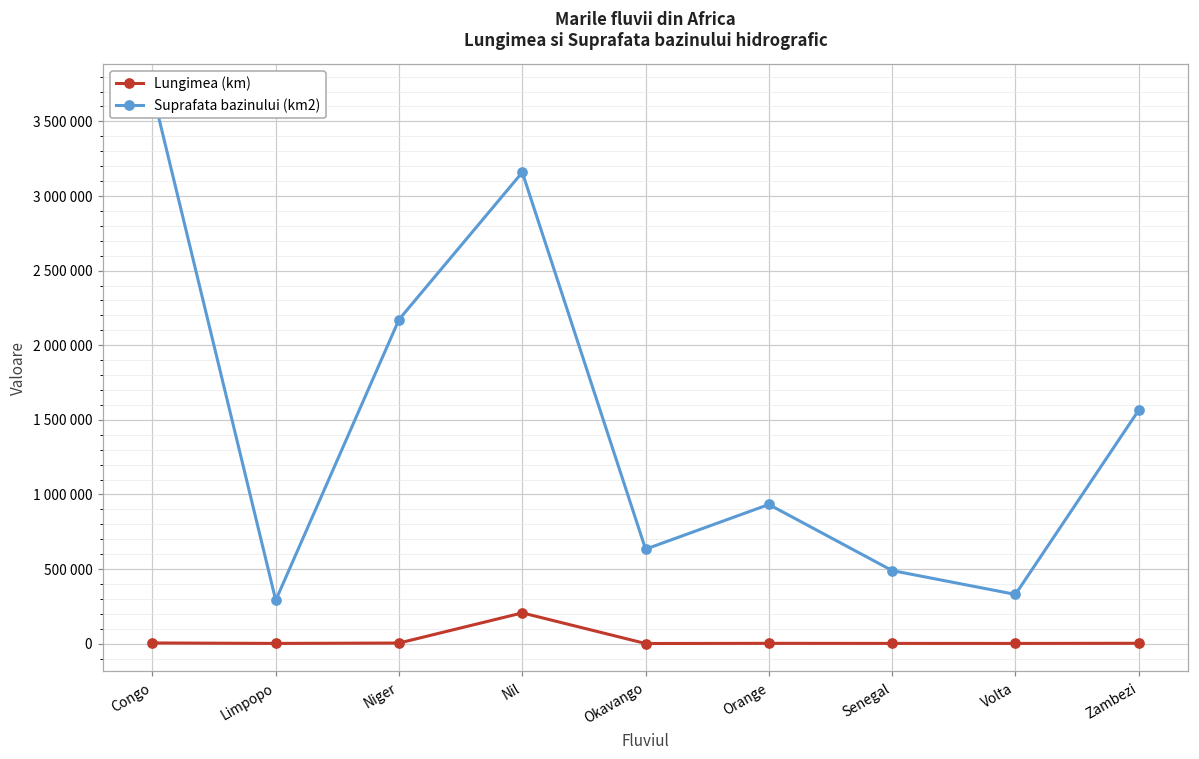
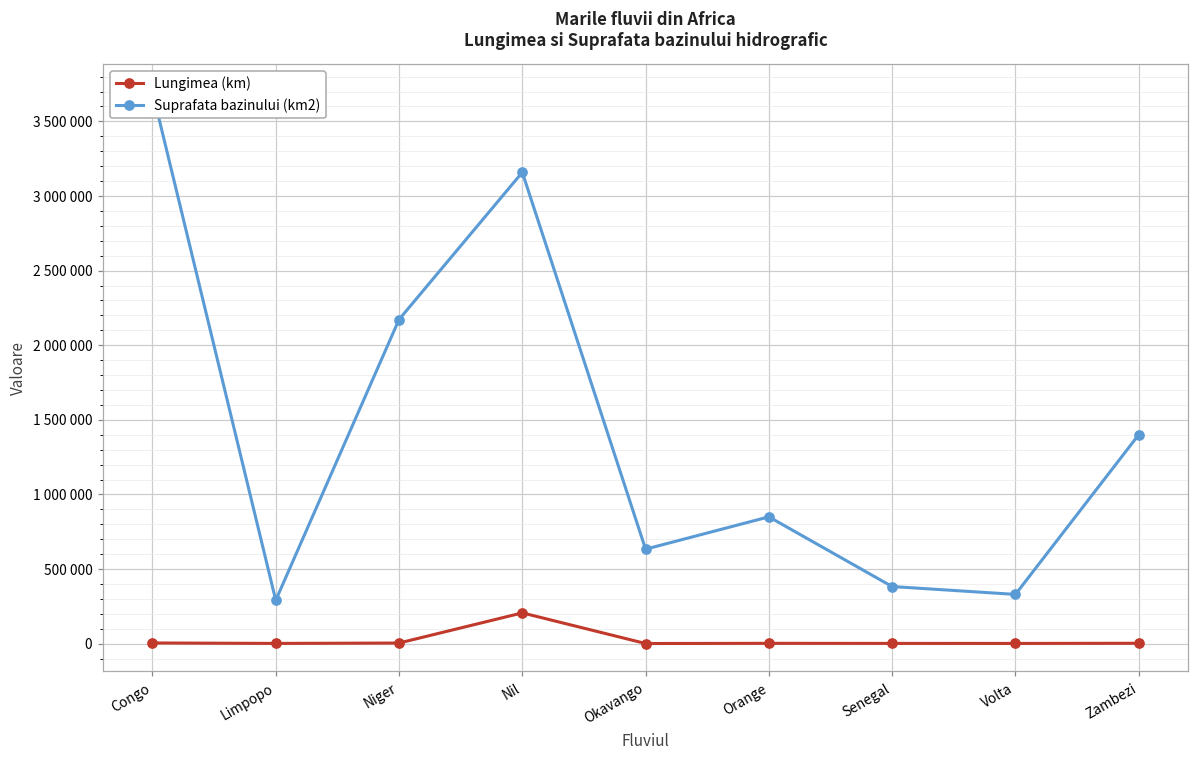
  {
    "Lungimea (km)": {
      "Congo": 0,
      "Limpopo": 0,
      "Niger": 0,
      "Nil": 210000,
      "Okavango": 0,
      "Orange": 0,
      "Senegal": 0,
      "Volta": 0,
      "Zambezi": 0
    },
    "Suprafata bazinului (km2)": {
      "Limpopo": 290000,
      "Niger": 2170000,
      "Nil": 3160000,
      "Okavango": 630000,
-     "Orange": 930000,
-     "Senegal": 490000,
+     "Orange": 850000,
+     "Senegal": 380000,
      "Volta": 330000,
-     "Zambezi": 1560000
+     "Zambezi": 1400000
    }
  }
